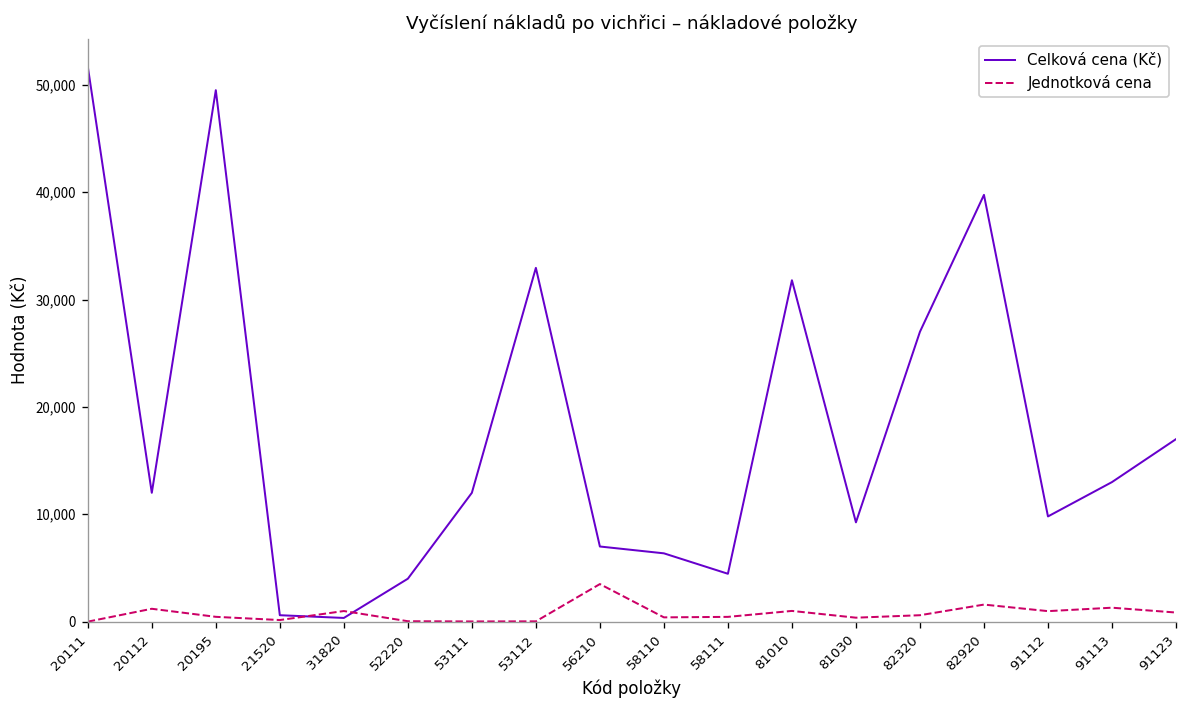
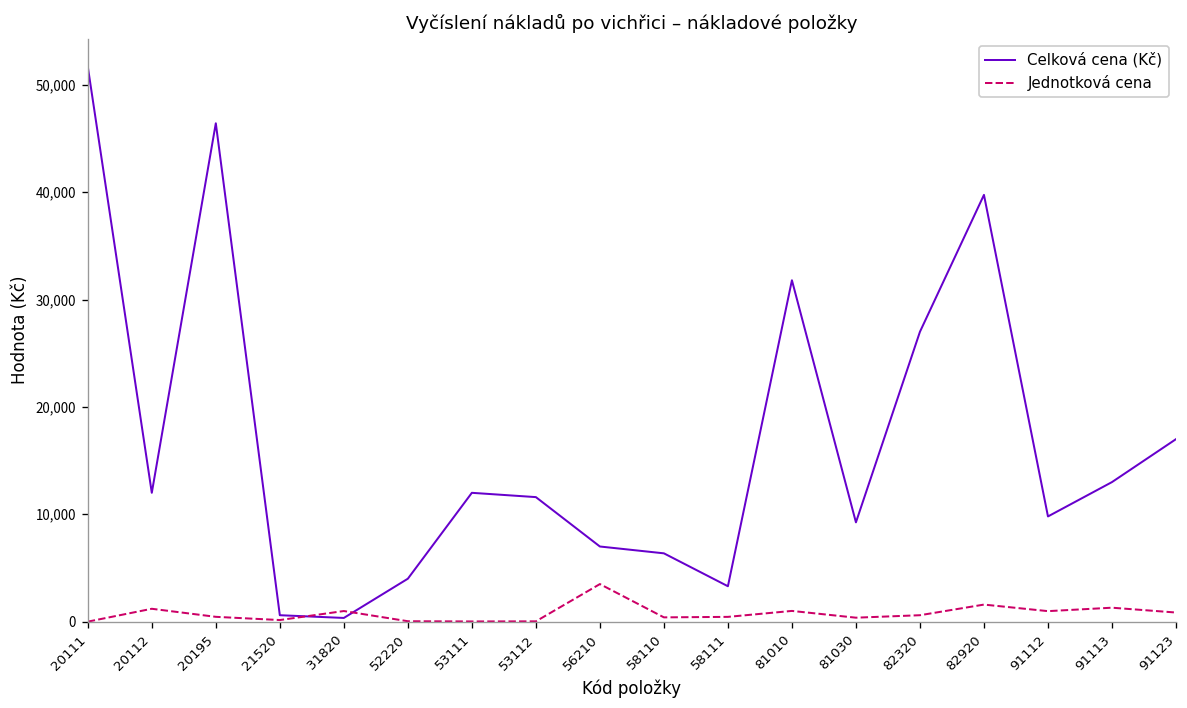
  {
    "Celková cena (Kč)": {
      "20111": "52,000",
      "20112": "12,000",
-     "20195": "50,000",
+     "20195": "46,000",
      "21520": "1,000",
      "31820": "0",
      "52220": "4,000",
      "53111": "12,000",
-     "53112": "33,000",
+     "53112": "12,000",
      "56210": "7,000",
      "58110": "6,000",
-     "58111": "4,000",
+     "58111": "3,000",
      "81010": "32,000",
      "81030": "9,000",
      "82320": "27,000",
      "82920": "40,000",
      "91112": "10,000",
      "91113": "13,000",
      "91123": "17,000"
    },
    "Jednotková cena": {
      "20111": "0",
      "20112": "1,000",
      "20195": "0",
      "21520": "0",
      "31820": "1,000",
      "52220": "0",
      "53111": "0",
      "53112": "0",
      "56210": "4,000",
      "58110": "0",
      "58111": "0",
      "81010": "1,000",
      "81030": "0",
      "82320": "1,000",
      "82920": "2,000",
      "91112": "1,000",
      "91113": "1,000",
      "91123": "1,000"
    }
  }
